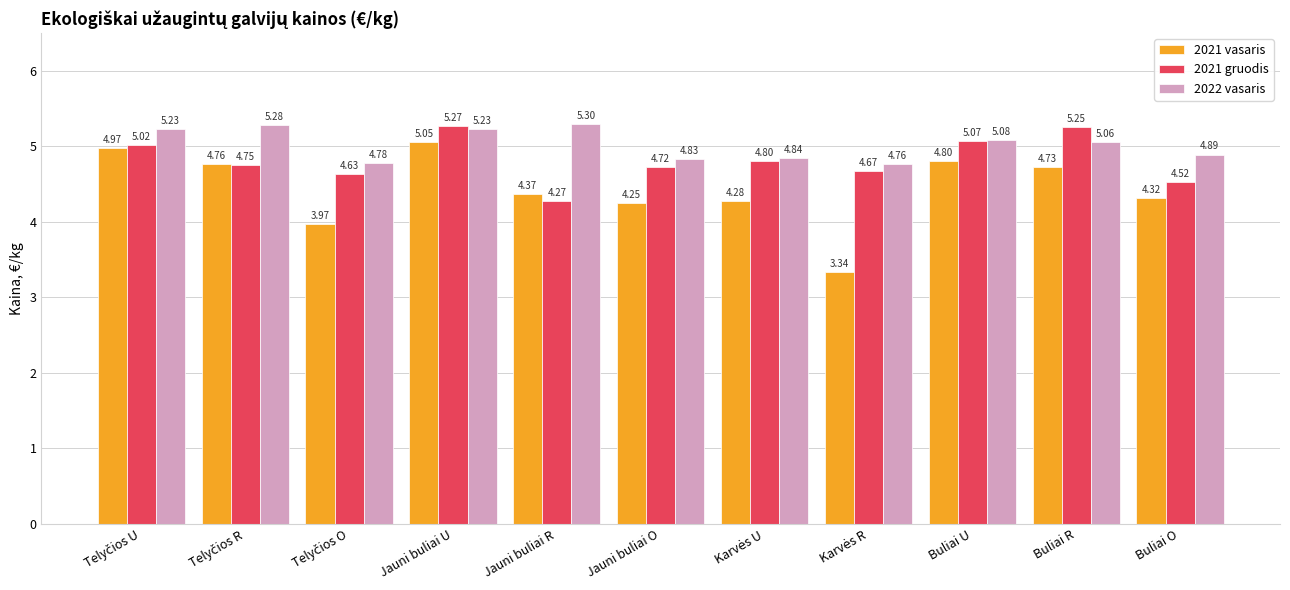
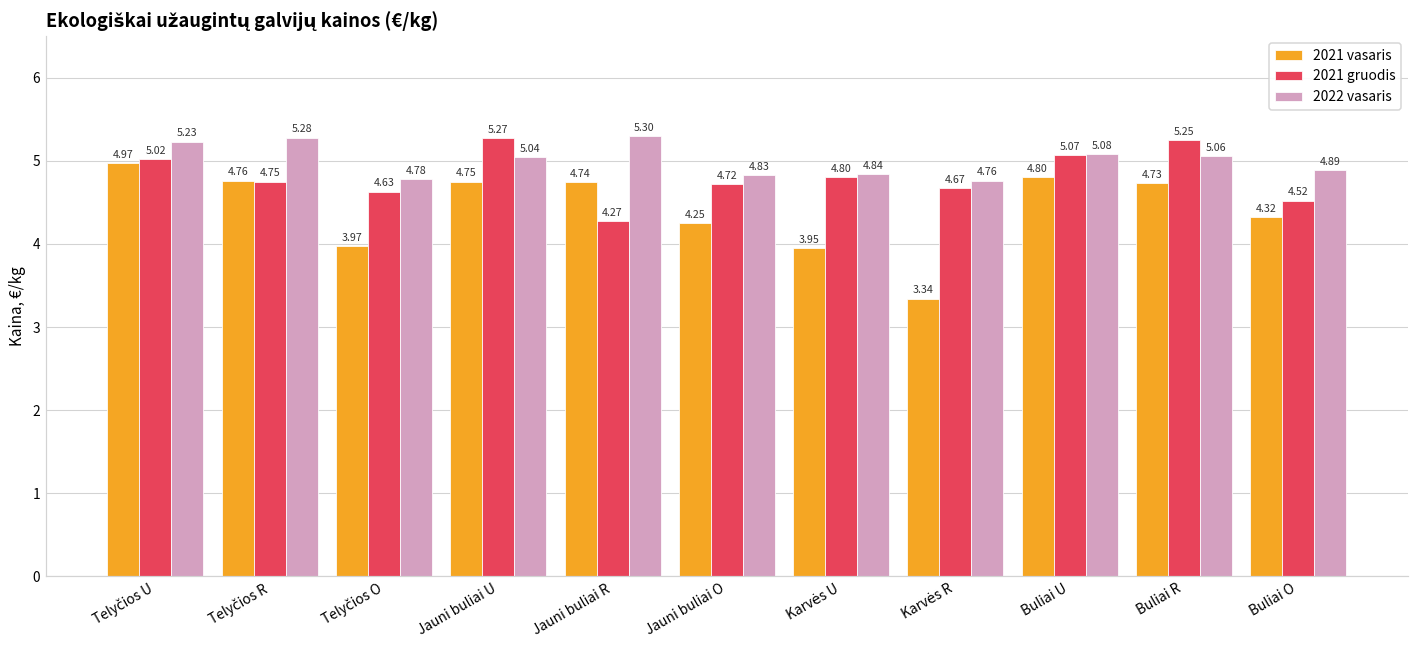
  {
    "2021 vasaris": {
      "Telyčios U": 4.97,
      "Telyčios R": 4.76,
      "Telyčios O": 3.97,
-     "Jauni buliai U": 5.05,
-     "Jauni buliai R": 4.37,
+     "Jauni buliai U": 4.75,
+     "Jauni buliai R": 4.74,
      "Jauni buliai O": 4.25,
-     "Karvės U": 4.28,
+     "Karvės U": 3.95,
      "Karvės R": 3.34,
      "Buliai U": 4.80,
      "Buliai R": 4.73,
      "Buliai O": 4.32
    },
    "2021 gruodis": {
      "Telyčios U": 5.02,
      "Telyčios R": 4.75,
      "Telyčios O": 4.63,
      "Jauni buliai U": 5.27,
      "Jauni buliai R": 4.27,
      "Jauni buliai O": 4.72,
      "Karvės U": 4.80,
      "Karvės R": 4.67,
      "Buliai U": 5.07,
      "Buliai R": 5.25,
      "Buliai O": 4.52
    },
    "2022 vasaris": {
      "Telyčios U": 5.23,
      "Telyčios R": 5.28,
      "Telyčios O": 4.78,
-     "Jauni buliai U": 5.23,
+     "Jauni buliai U": 5.04,
      "Jauni buliai R": 5.30,
      "Jauni buliai O": 4.83,
      "Karvės U": 4.84,
      "Karvės R": 4.76,
      "Buliai U": 5.08,
      "Buliai R": 5.06,
      "Buliai O": 4.89
    }
  }
